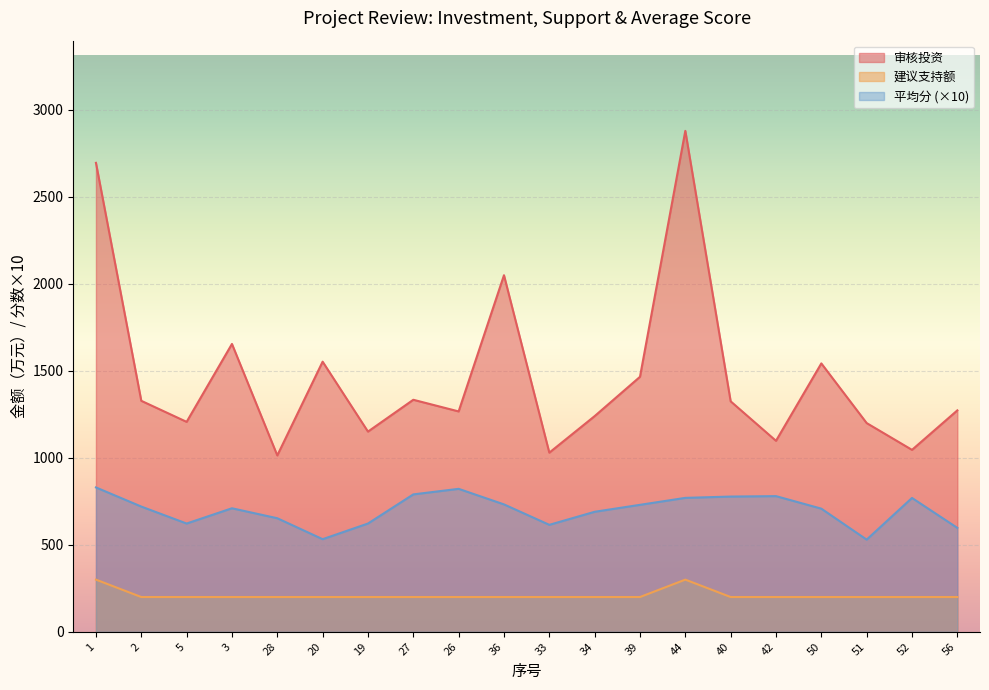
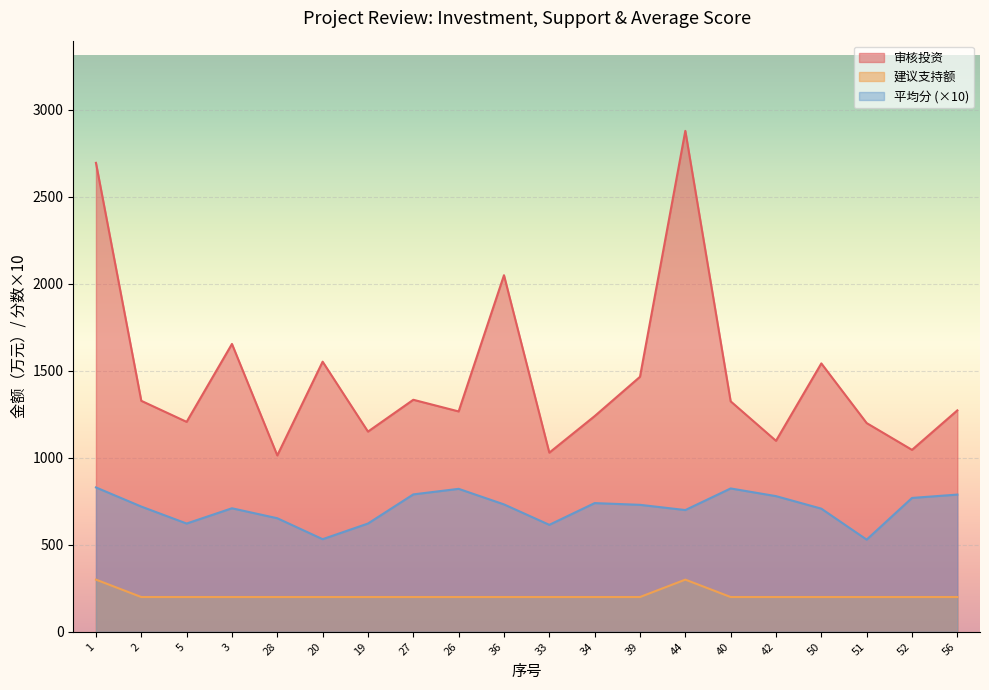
  {
    "平均分 (×10)": {
      "1": 830,
      "2": 720,
      "5": 620,
      "3": 710,
      "28": 650,
      "20": 530,
      "19": 620,
      "27": 790,
      "26": 820,
      "36": 730,
      "33": 620,
-     "34": 690,
+     "34": 740,
      "39": 730,
-     "44": 770,
-     "40": 780,
+     "44": 700,
+     "40": 820,
      "42": 780,
      "50": 710,
      "51": 530,
      "52": 770,
-     "56": 600
+     "56": 790
    }
  }
